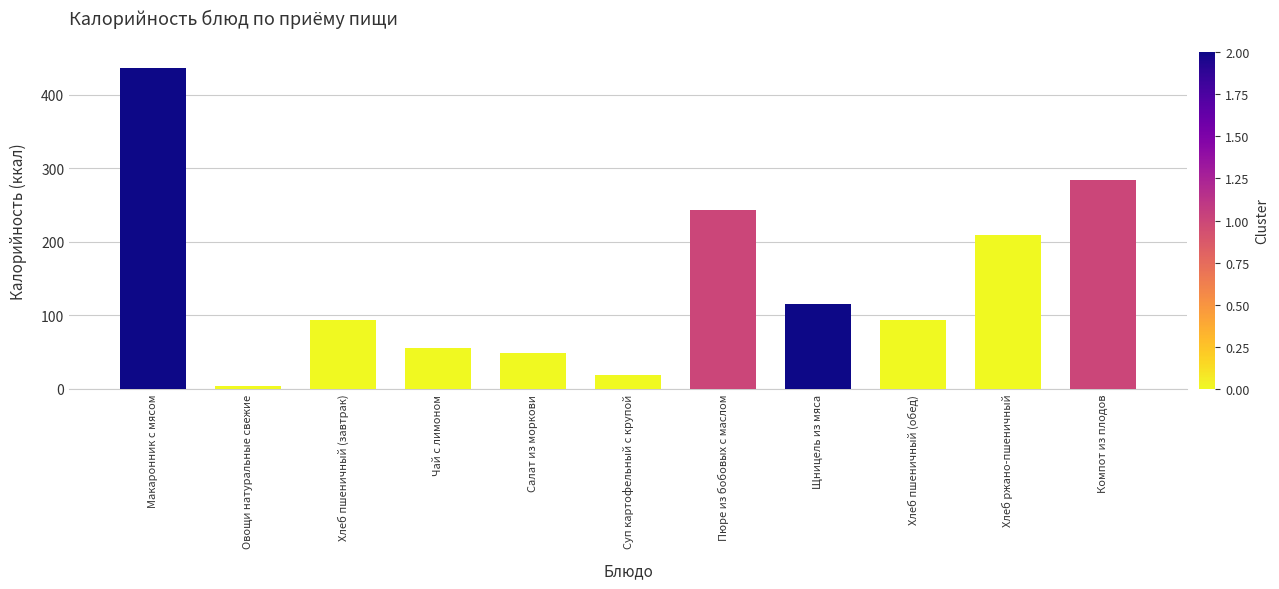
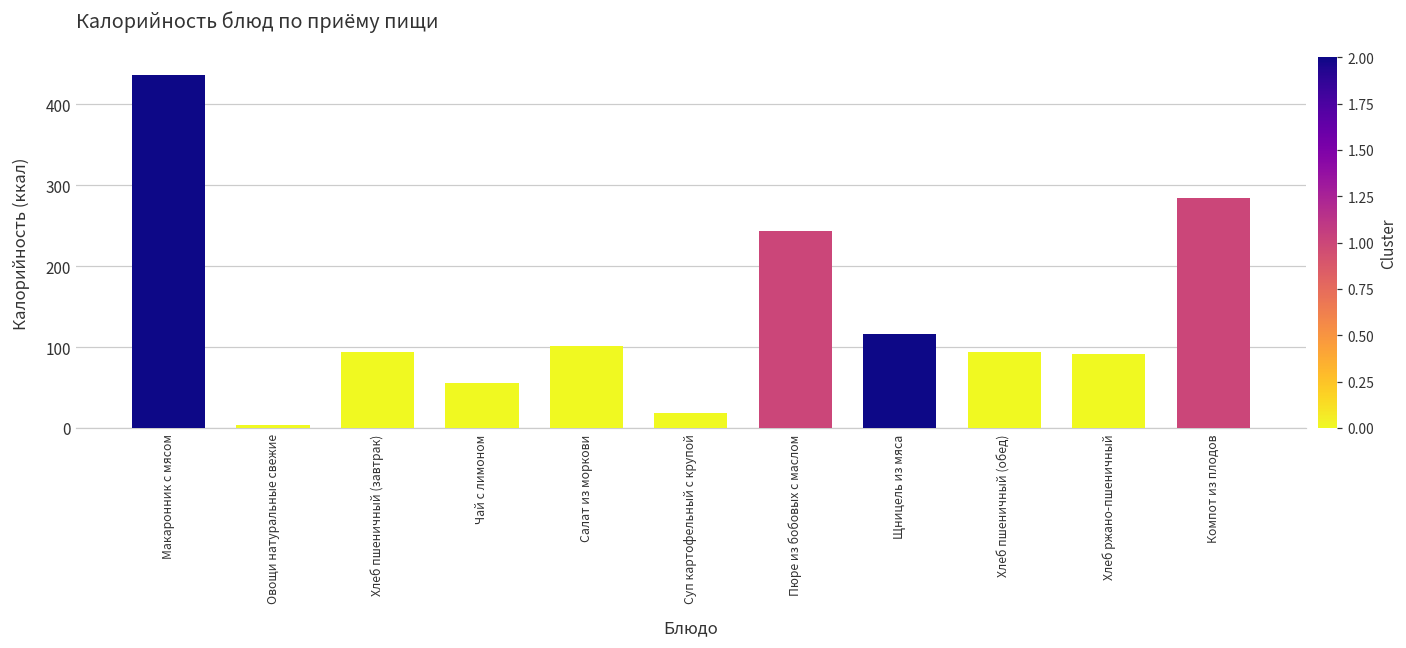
  {
    "Макаронник с мясом": 440,
    "Овощи натуральные свежие": 0,
    "Хлеб пшеничный (завтрак)": 90,
    "Чай с лимоном": 60,
-   "Салат из моркови": 50,
+   "Салат из моркови": 100,
    "Суп картофельный с крупой": 20,
    "Пюре из бобовых с маслом": 240,
    "Щницель из мяса": 120,
    "Хлеб пшеничный (обед)": 90,
-   "Хлеб ржано-пшеничный": 210,
+   "Хлеб ржано-пшеничный": 90,
    "Компот из плодов": 280
  }
